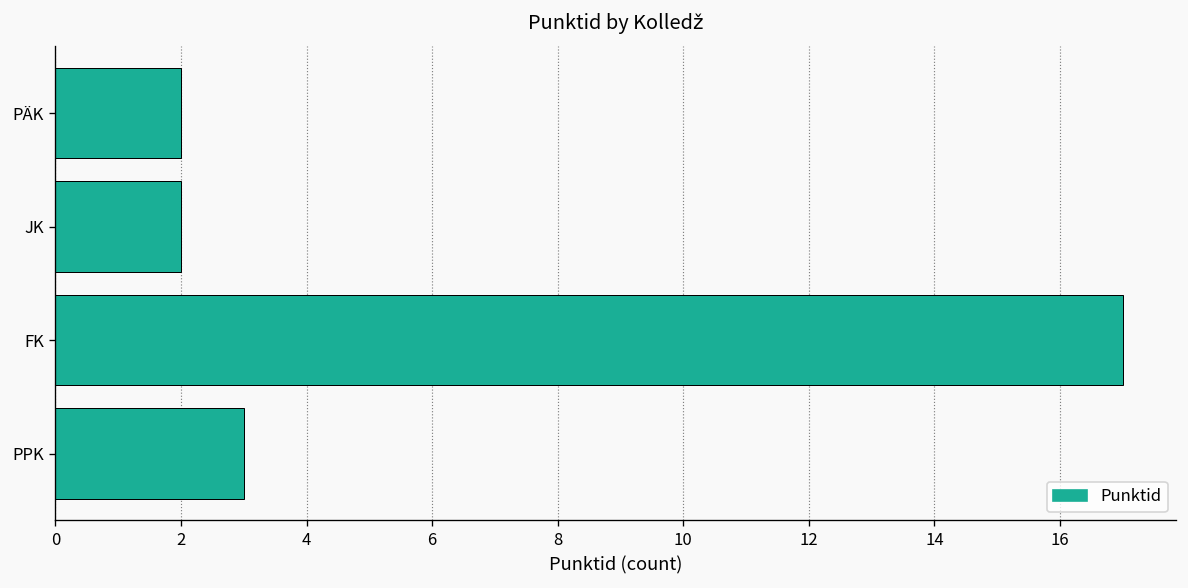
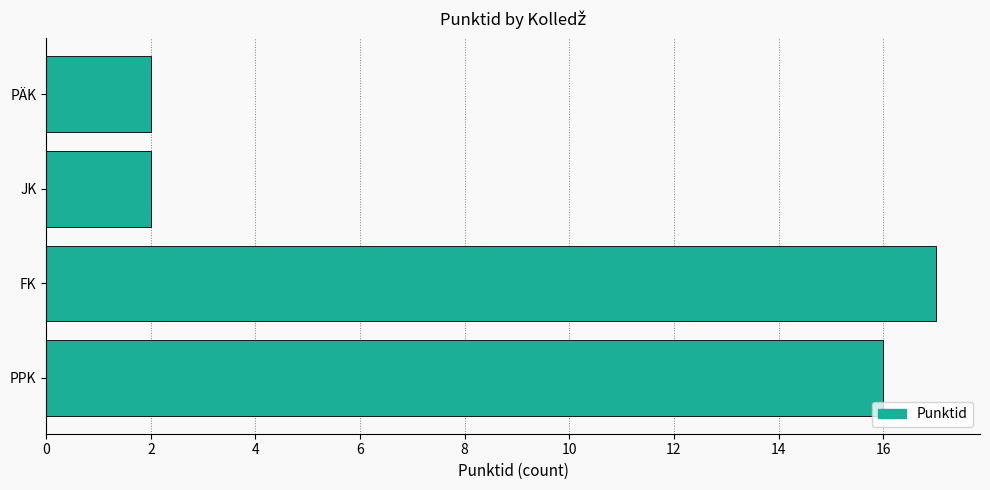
  {
    "PÄK": 2,
    "JK": 2,
    "FK": 17,
-   "PPK": 3
+   "PPK": 16
  }
